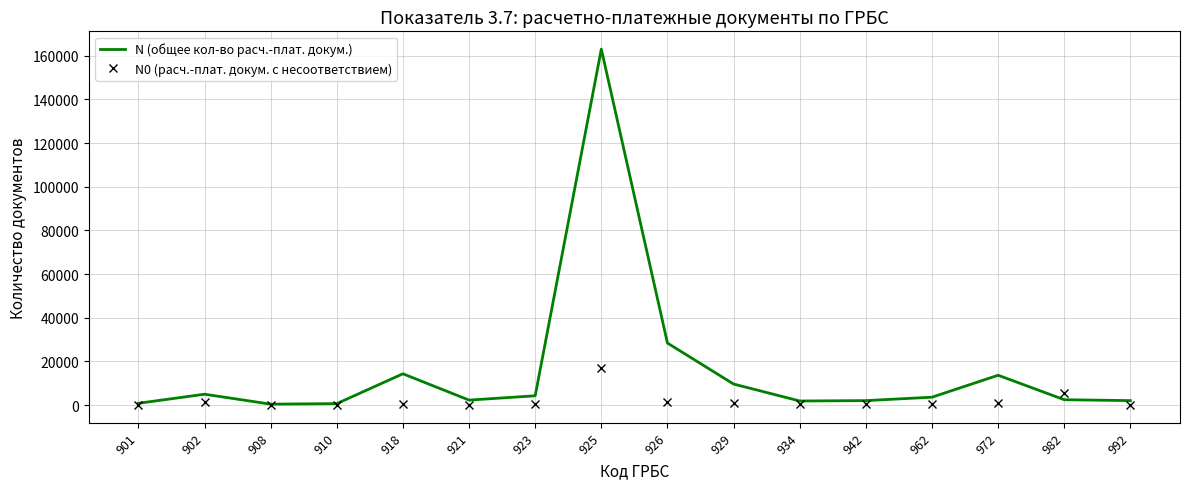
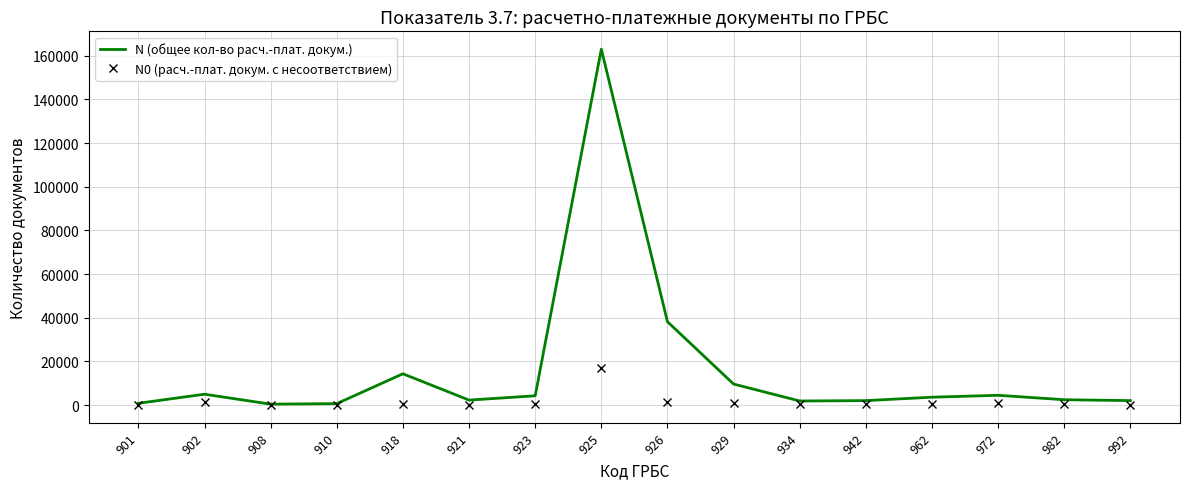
  {
    "N (общее кол-во расч.-плат. докум.)": {
      "902": 5000,
      "918": 14000,
      "921": 2000,
      "923": 4000,
      "925": 163000,
-     "926": 28000,
+     "926": 38000,
      "929": 10000,
      "934": 2000,
      "942": 2000,
      "962": 4000,
-     "972": 14000,
+     "972": 4000,
      "982": 2000,
      "992": 2000
    },
    "N0 (расч.-плат. докум. с несоответствием)": {
      "902": 1000,
      "918": 1000,
      "921": 0,
      "923": 1000,
      "925": 17000,
      "926": 1000,
      "929": 1000,
      "934": 0,
      "942": 0,
      "962": 1000,
      "972": 1000,
-     "982": 5000,
+     "982": 0,
      "992": 0
    }
  }
